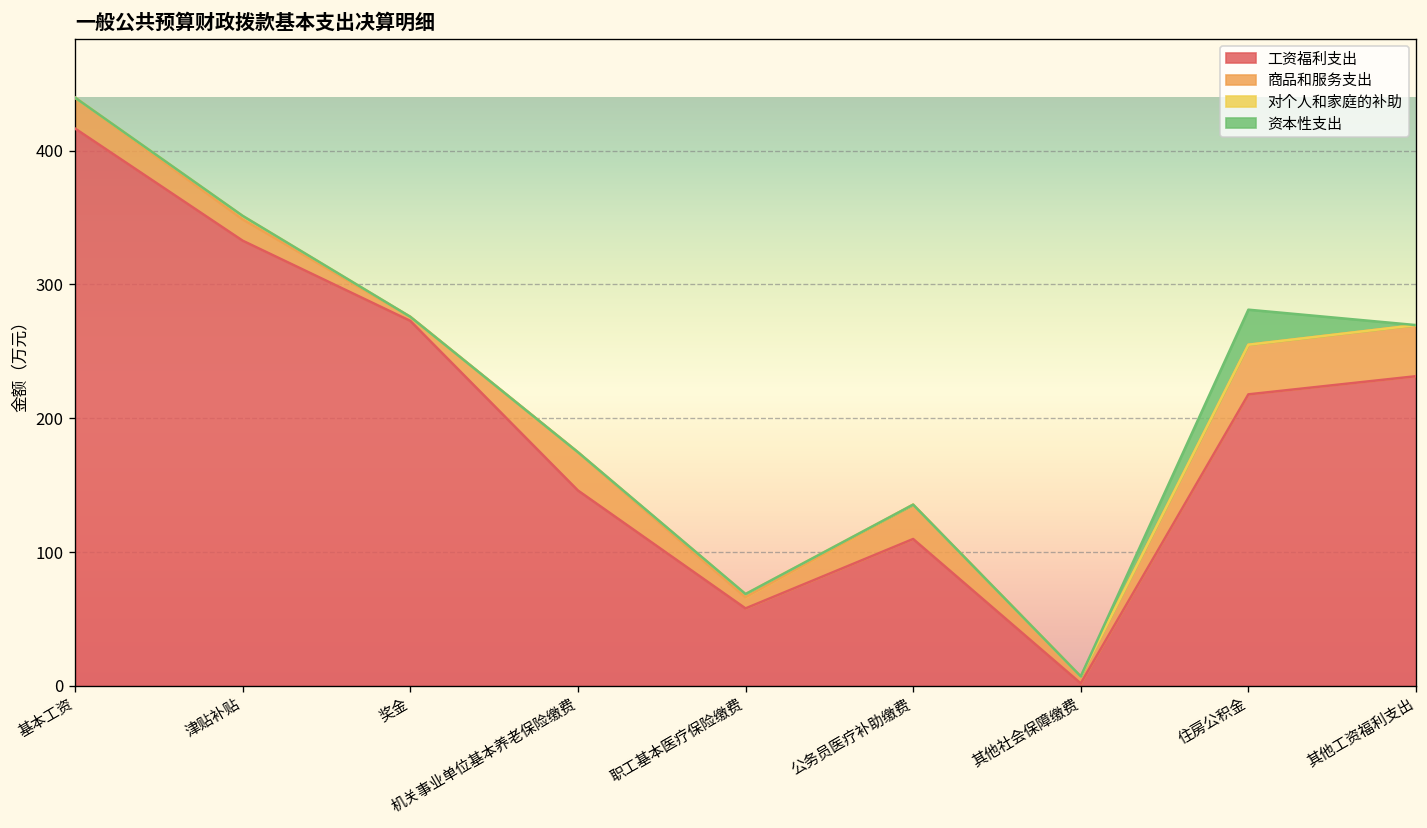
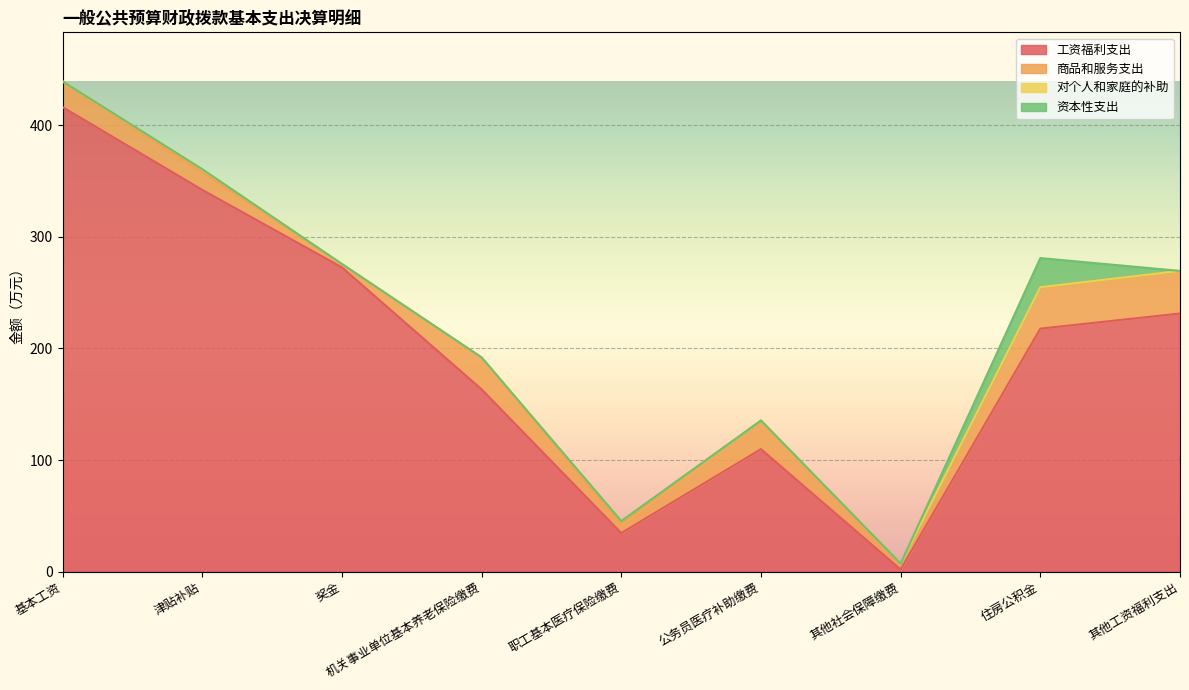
  {
    "工资福利支出": {
      "基本工资": 416,
-     "津贴补贴": 333,
+     "津贴补贴": 342,
      "奖金": 273,
-     "机关事业单位基本养老保险缴费": 146,
-     "职工基本医疗保险缴费": 58,
+     "机关事业单位基本养老保险缴费": 163,
+     "职工基本医疗保险缴费": 34,
      "公务员医疗补助缴费": 110,
      "其他社会保障缴费": 2,
      "住房公积金": 218,
      "其他工资福利支出": 231
    },
    "资本性支出": {
      "住房公积金": 26
    }
  }
